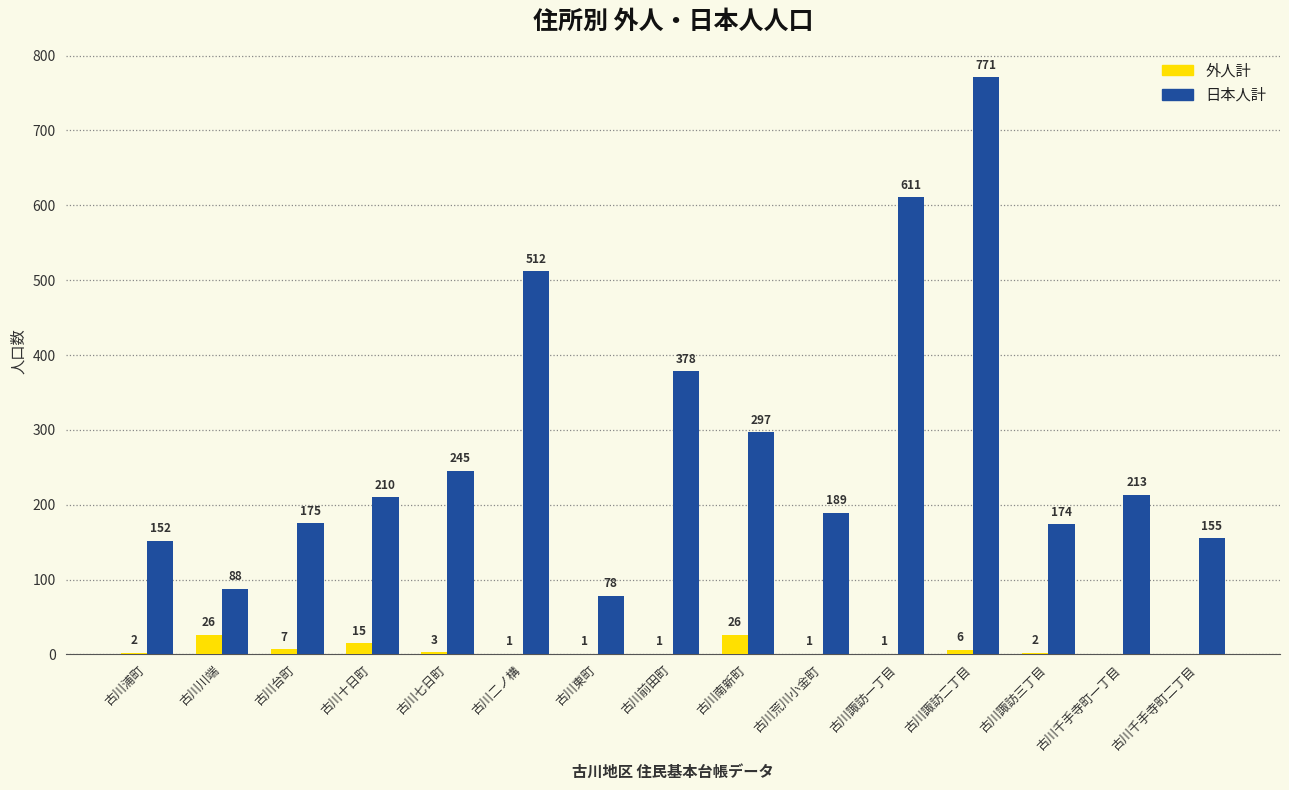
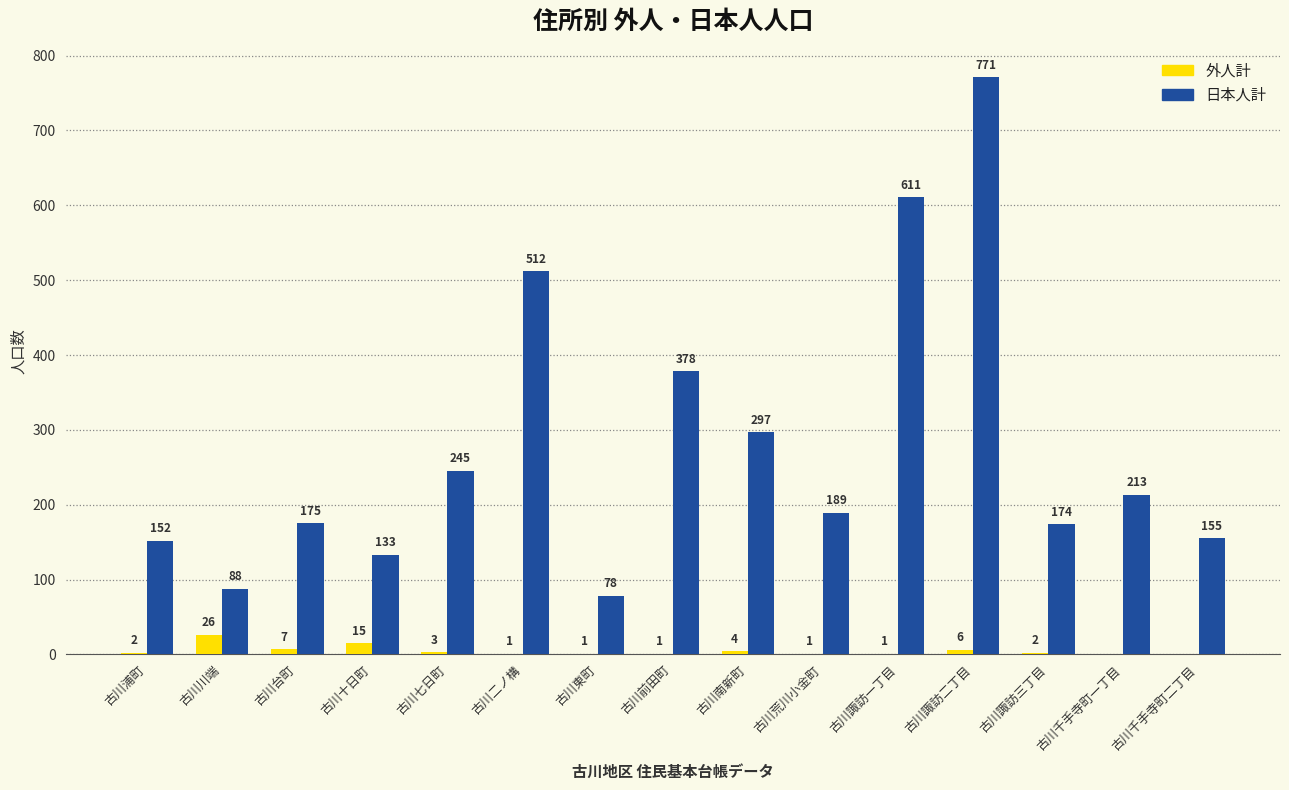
  {
    "外人計": {
      "古川浦町": 2,
      "古川川端": 26,
      "古川台町": 7,
      "古川十日町": 15,
      "古川七日町": 3,
      "古川二ノ構": 1,
      "古川東町": 1,
      "古川前田町": 1,
-     "古川南新町": 26,
+     "古川南新町": 4,
      "古川荒川小金町": 1,
      "古川諏訪一丁目": 1,
      "古川諏訪二丁目": 6,
      "古川諏訪三丁目": 2
    },
    "日本人計": {
      "古川浦町": 152,
      "古川川端": 88,
      "古川台町": 175,
-     "古川十日町": 210,
+     "古川十日町": 133,
      "古川七日町": 245,
      "古川二ノ構": 512,
      "古川東町": 78,
      "古川前田町": 378,
      "古川南新町": 297,
      "古川荒川小金町": 189,
      "古川諏訪一丁目": 611,
      "古川諏訪二丁目": 771,
      "古川諏訪三丁目": 174,
      "古川千手寺町一丁目": 213,
      "古川千手寺町二丁目": 155
    }
  }
